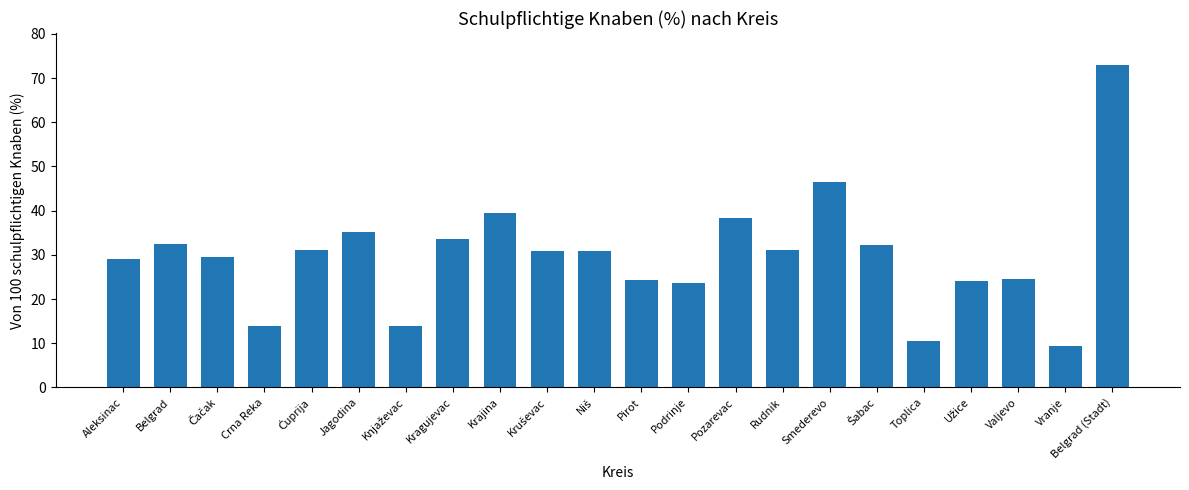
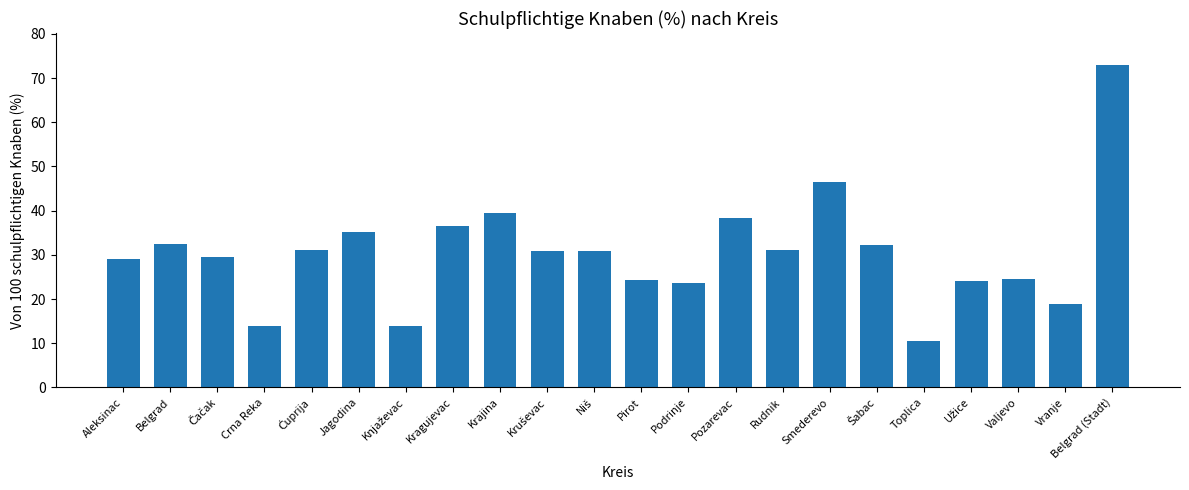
  {
    "Aleksinac": 29,
    "Belgrad": 32,
    "Čačak": 30,
    "Crna Reka": 14,
    "Ćuprija": 31,
    "Jagodina": 35,
    "Knjaževac": 14,
-   "Kragujevac": 34,
+   "Kragujevac": 37,
    "Krajina": 40,
    "Kruševac": 31,
    "Niš": 31,
    "Pirot": 24,
    "Podrinje": 24,
    "Pozarevac": 38,
    "Rudnik": 31,
    "Smederevo": 46,
    "Šabac": 32,
    "Toplica": 10,
    "Užice": 24,
    "Valjevo": 25,
-   "Vranje": 9,
+   "Vranje": 19,
    "Belgrad (Stadt)": 73
  }
